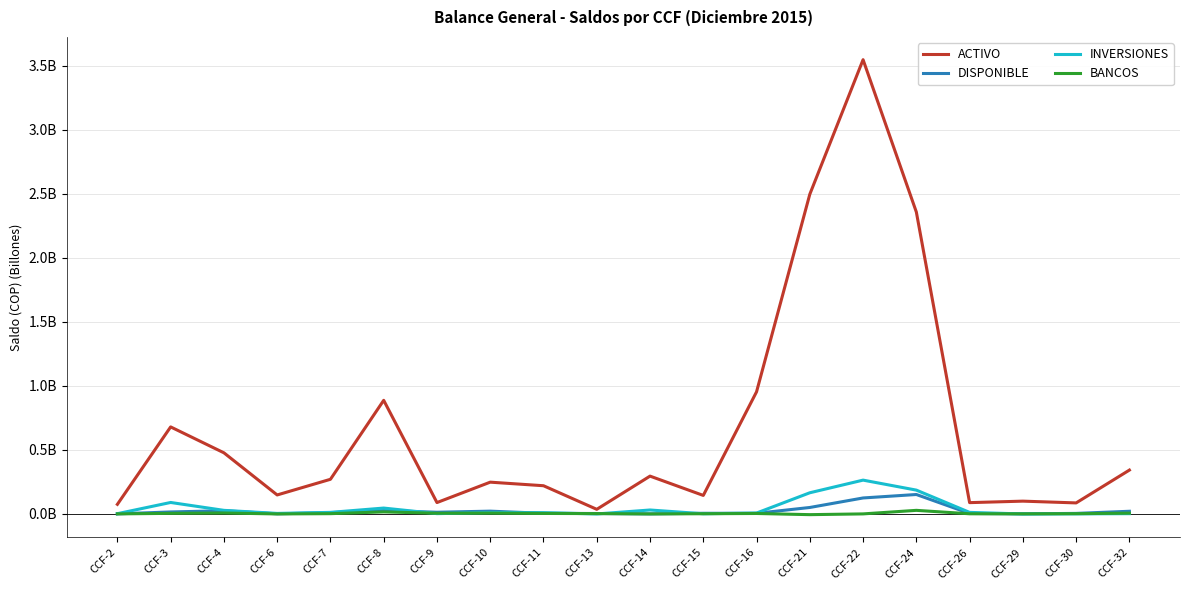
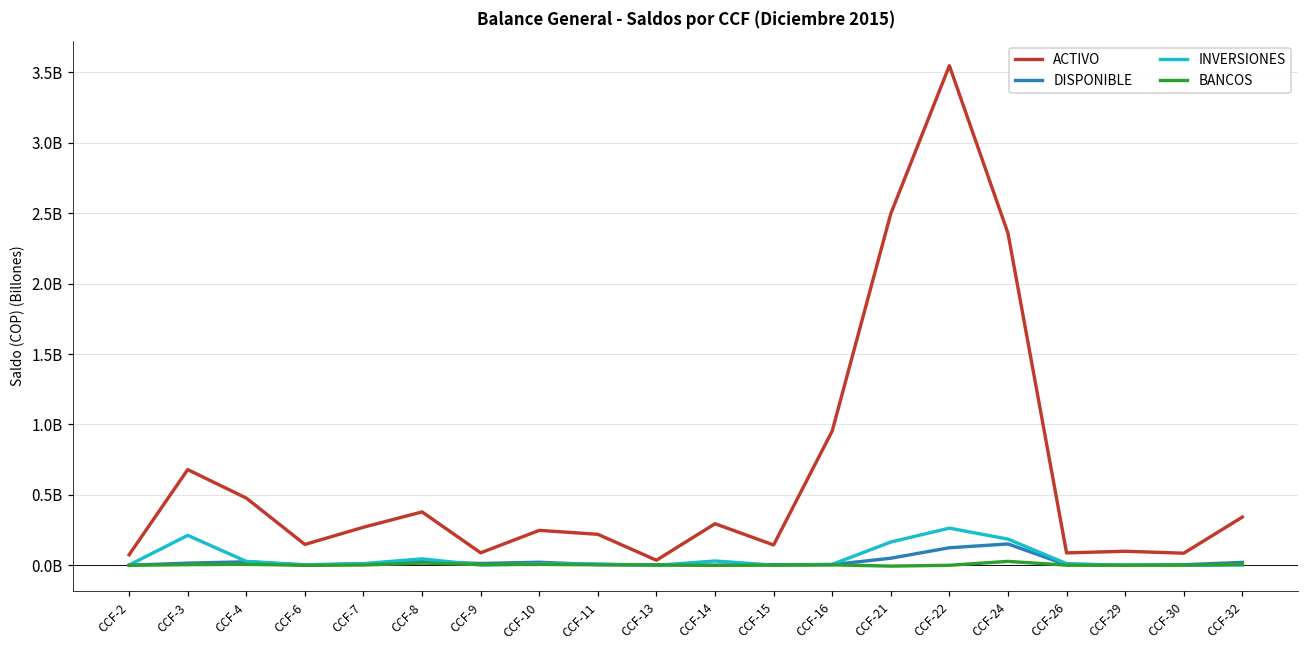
  {
    "ACTIVO": {
      "CCF-2": 80000000,
      "CCF-3": 680000000,
      "CCF-4": 480000000,
      "CCF-6": 150000000,
      "CCF-7": 270000000,
-     "CCF-8": 890000000,
+     "CCF-8": 380000000,
      "CCF-9": 90000000,
      "CCF-10": 250000000,
      "CCF-11": 220000000,
      "CCF-13": 40000000,
      "CCF-14": 300000000,
      "CCF-15": 140000000,
      "CCF-16": 950000000,
      "CCF-21": 2500000000,
      "CCF-22": 3550000000,
      "CCF-24": 2360000000,
      "CCF-26": 90000000,
      "CCF-29": 100000000,
      "CCF-30": 90000000,
      "CCF-32": 340000000
    },
    "DISPONIBLE": {
      "CCF-21": 50000000,
      "CCF-22": 130000000,
      "CCF-24": 150000000
    },
    "INVERSIONES": {
-     "CCF-3": 90000000,
+     "CCF-3": 210000000,
      "CCF-14": 30000000,
      "CCF-21": 170000000,
      "CCF-22": 260000000,
      "CCF-24": 190000000
    },
    "BANCOS": {
      "CCF-21": -10000000,
      "CCF-22": 0,
      "CCF-24": 30000000
    }
  }
